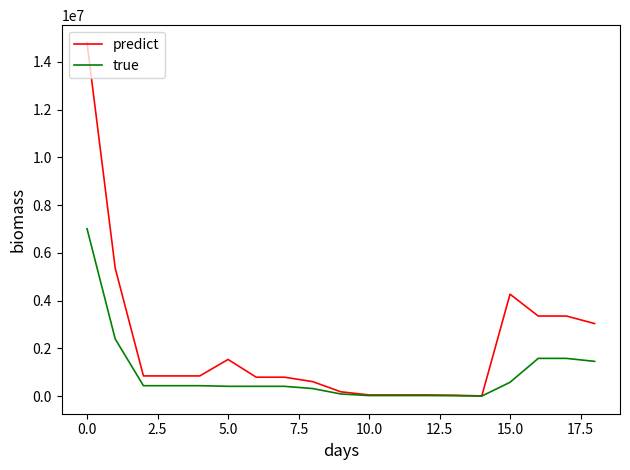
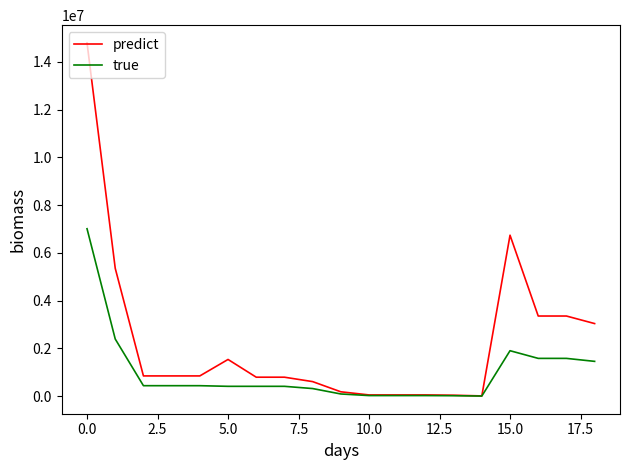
  {
    "predict": {
      "5.0": 1500000,
-     "15.0": 4300000
+     "15.0": 6700000
    },
    "true": {
      "0.0": 7000000,
      "5.0": 400000,
-     "15.0": 600000
+     "15.0": 1900000
    }
  }
